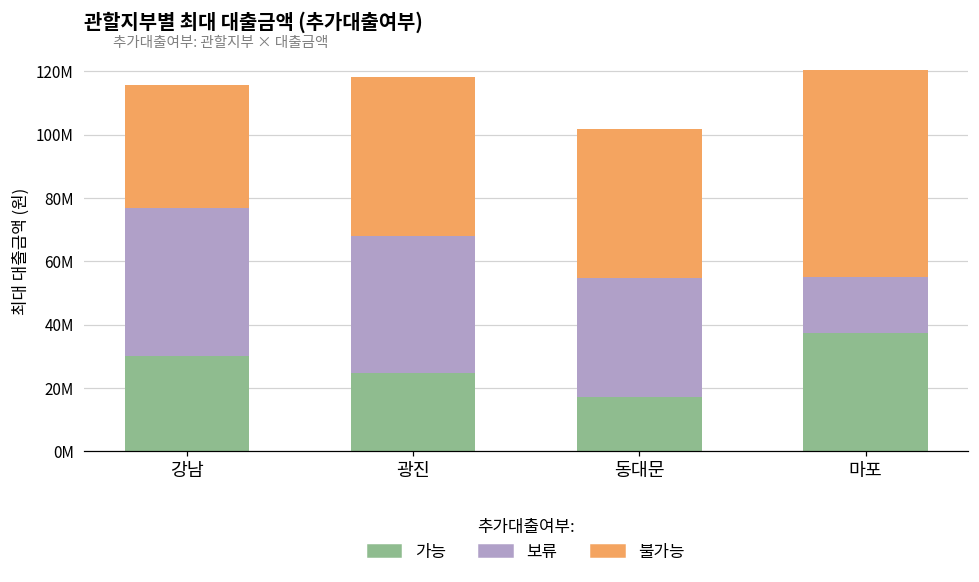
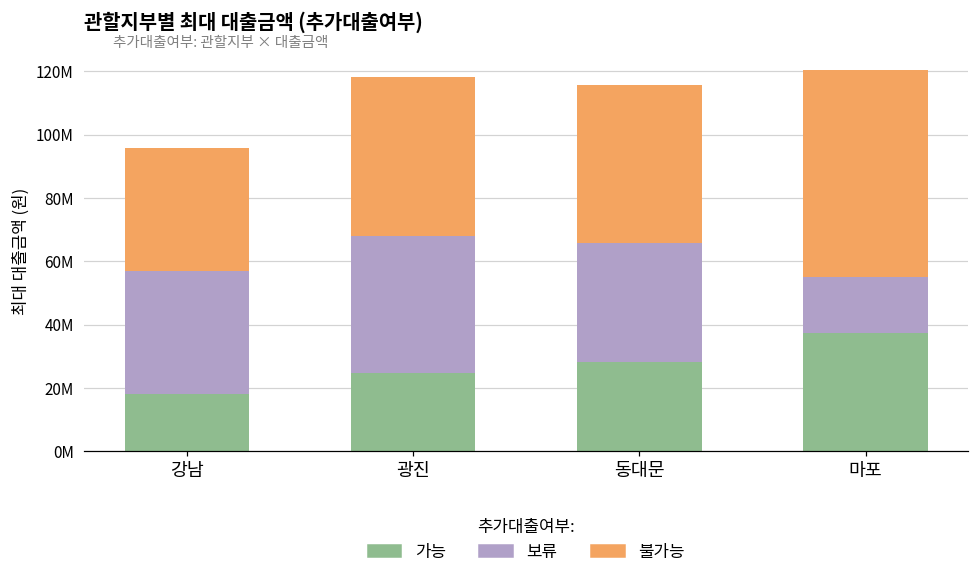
  {
    "가능": {
-     "강남": 30000000,
+     "강남": 18000000,
      "광진": 25000000,
-     "동대문": 17000000,
+     "동대문": 28000000,
      "마포": 37000000
    },
    "보류": {
-     "강남": 47000000,
+     "강남": 39000000,
      "광진": 43000000,
      "동대문": 37000000,
      "마포": 18000000
    },
    "불가능": {
      "강남": 39000000,
      "광진": 50000000,
-     "동대문": 47000000,
+     "동대문": 50000000,
      "마포": 65000000
    }
  }
